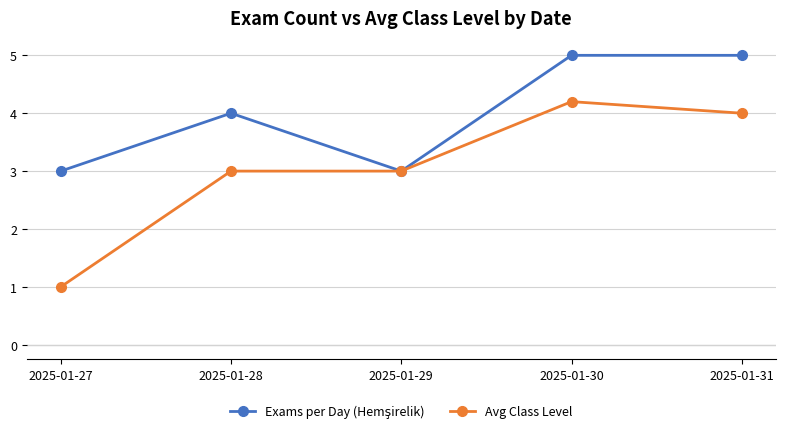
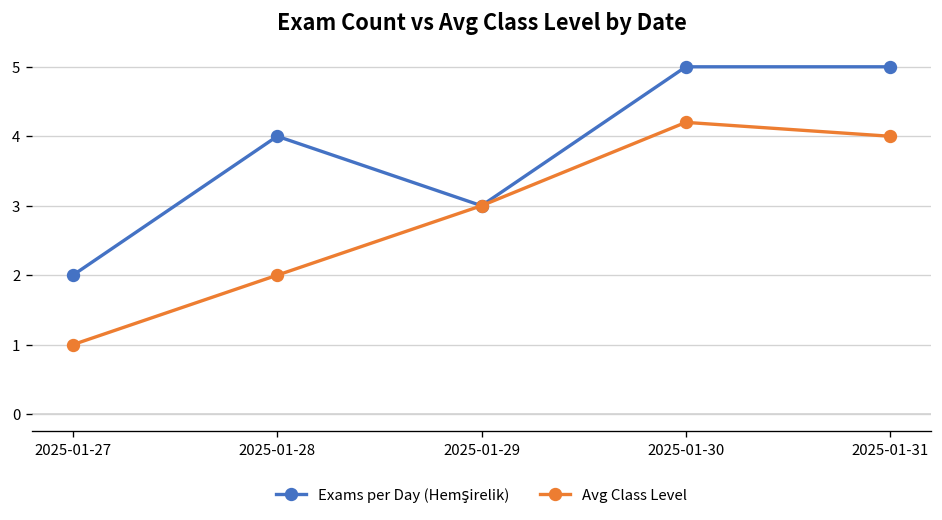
  {
    "Exams per Day (Hemşirelik)": {
-     "2025-01-27": 3,
+     "2025-01-27": 2,
      "2025-01-28": 4,
      "2025-01-30": 5,
      "2025-01-31": 5
    },
    "Avg Class Level": {
      "2025-01-27": 1,
-     "2025-01-28": 3,
+     "2025-01-28": 2,
      "2025-01-30": 4.2,
      "2025-01-31": 4
    }
  }
